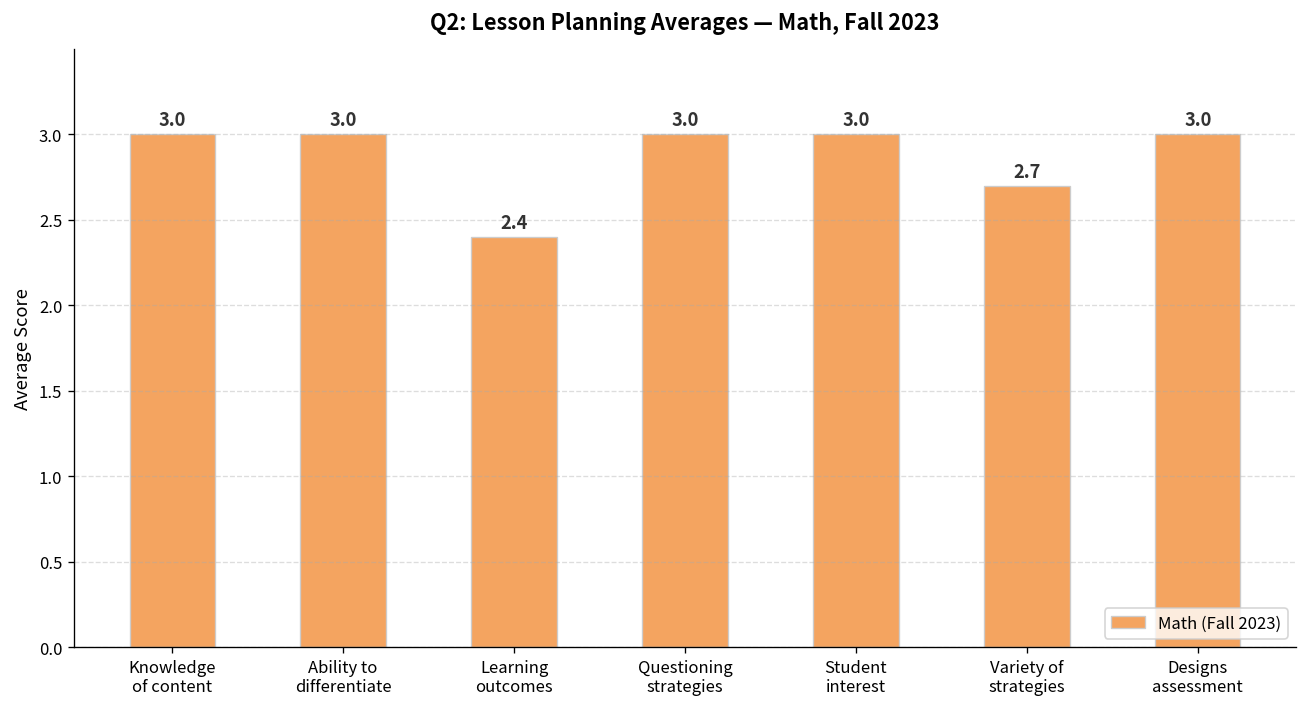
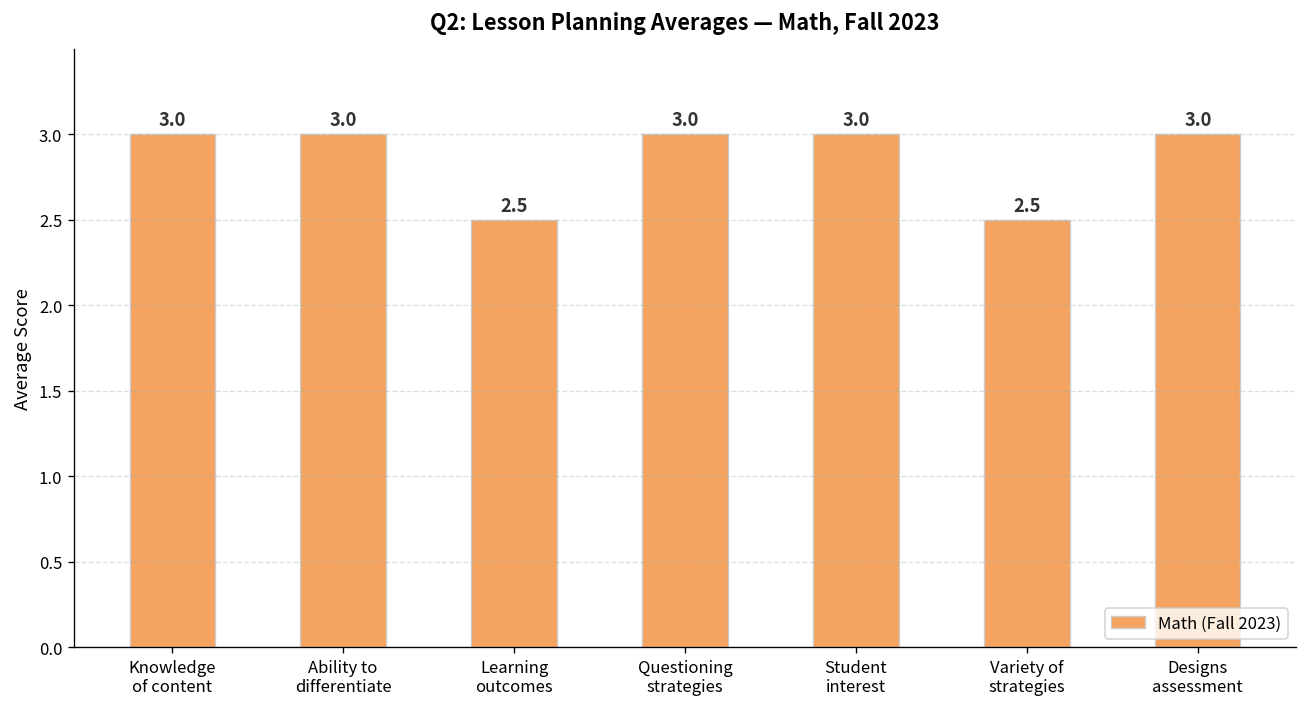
  {
    "Knowledge of content": 3.0,
    "Ability to differentiate": 3.0,
-   "Learning outcomes": 2.4,
+   "Learning outcomes": 2.5,
    "Questioning strategies": 3.0,
    "Student interest": 3.0,
-   "Variety of strategies": 2.7,
+   "Variety of strategies": 2.5,
    "Designs assessment": 3.0
  }
